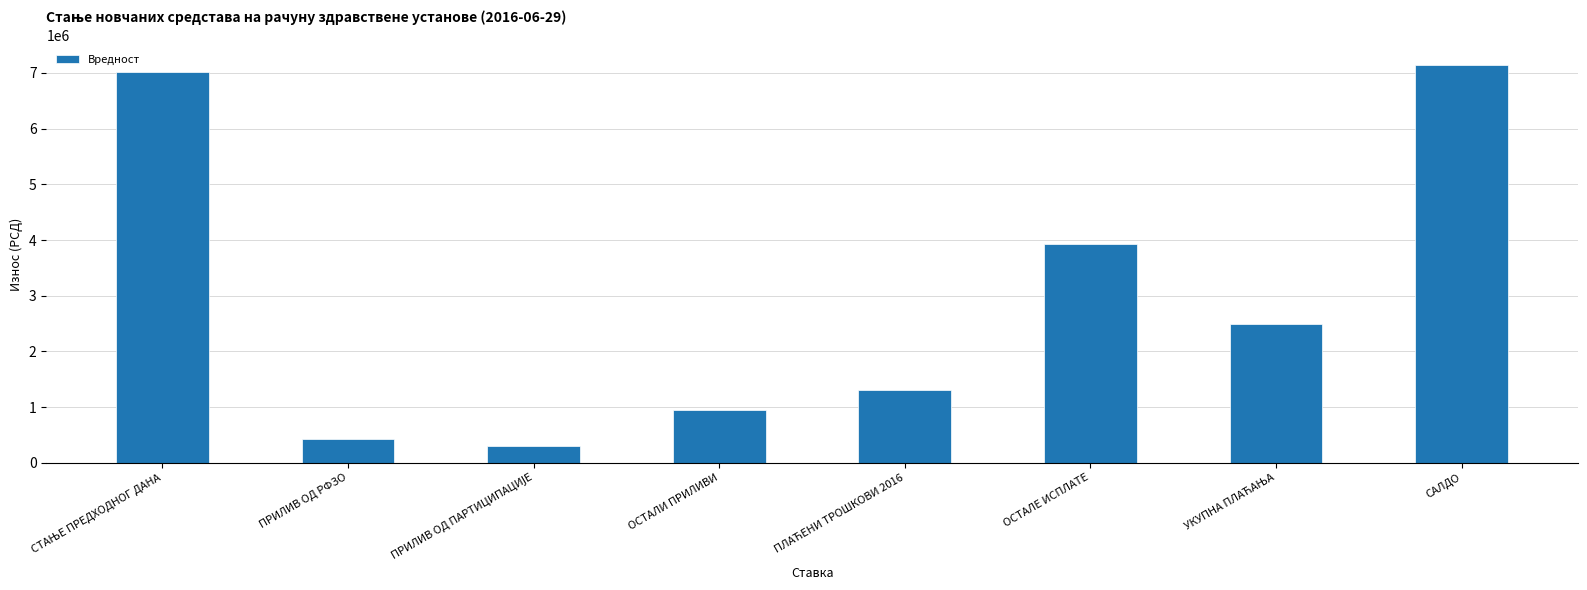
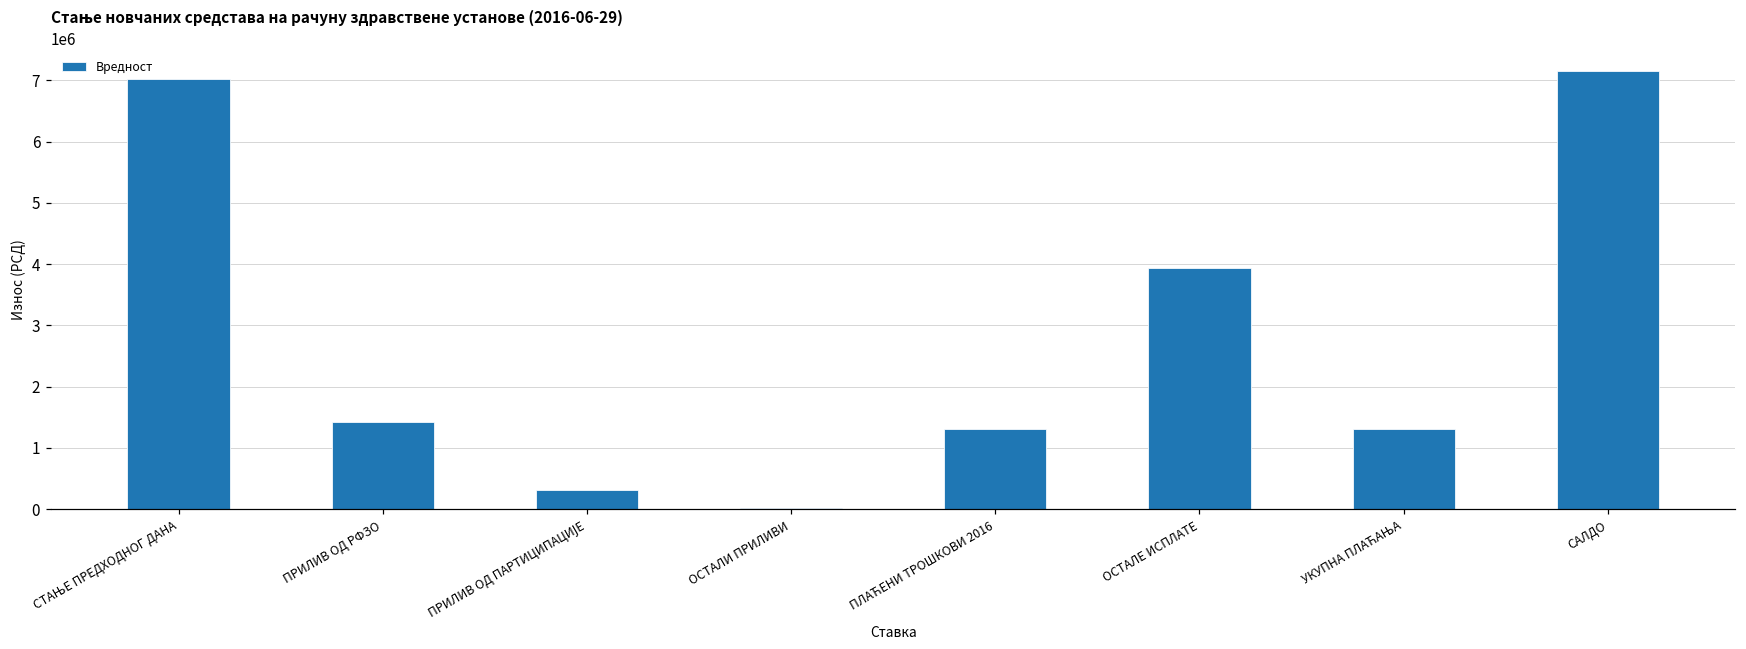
  {
    "СТАЊЕ ПРЕДХОДНОГ ДАНА": 7000000,
-   "ПРИЛИВ ОД РФЗО": 400000,
+   "ПРИЛИВ ОД РФЗО": 1400000,
    "ПРИЛИВ ОД ПАРТИЦИПАЦИЈЕ": 300000,
-   "ОСТАЛИ ПРИЛИВИ": 1000000,
+   "ОСТАЛИ ПРИЛИВИ": 0,
    "ПЛАЋЕНИ ТРОШКОВИ 2016": 1300000,
    "ОСТАЛЕ ИСПЛАТЕ": 3900000,
-   "УКУПНА ПЛАЋАЊА": 2500000,
+   "УКУПНА ПЛАЋАЊА": 1300000,
    "САЛДО": 7100000
  }
